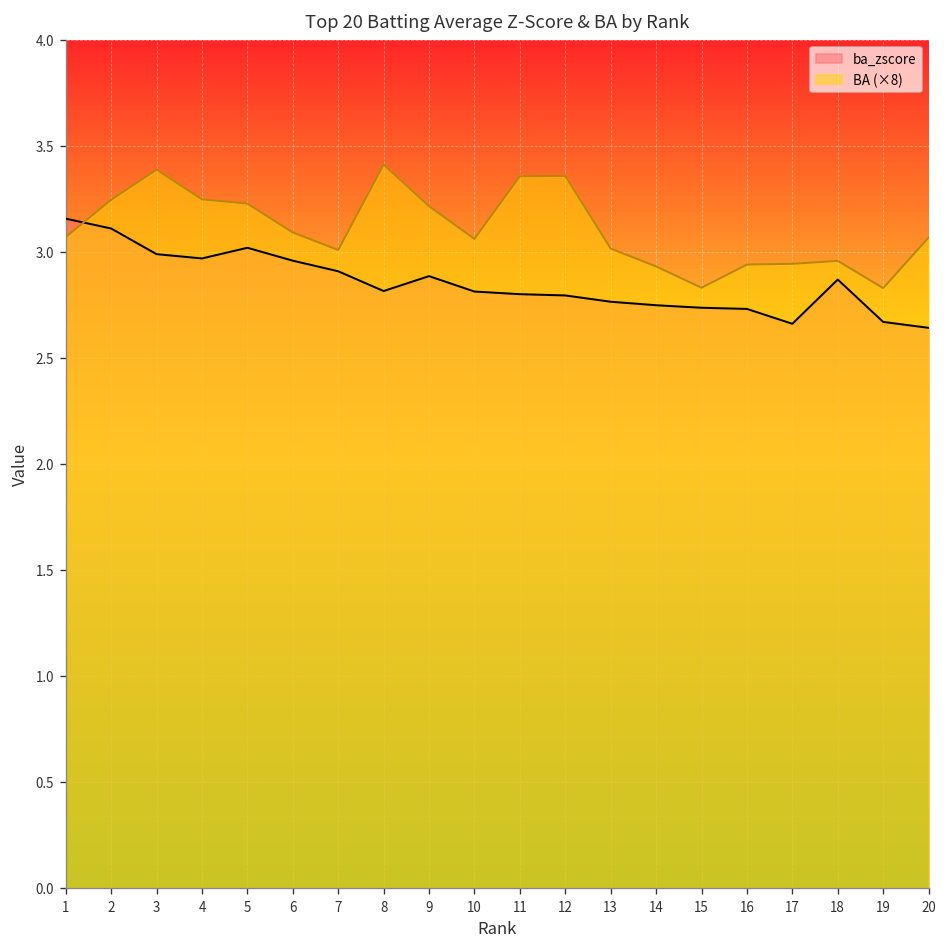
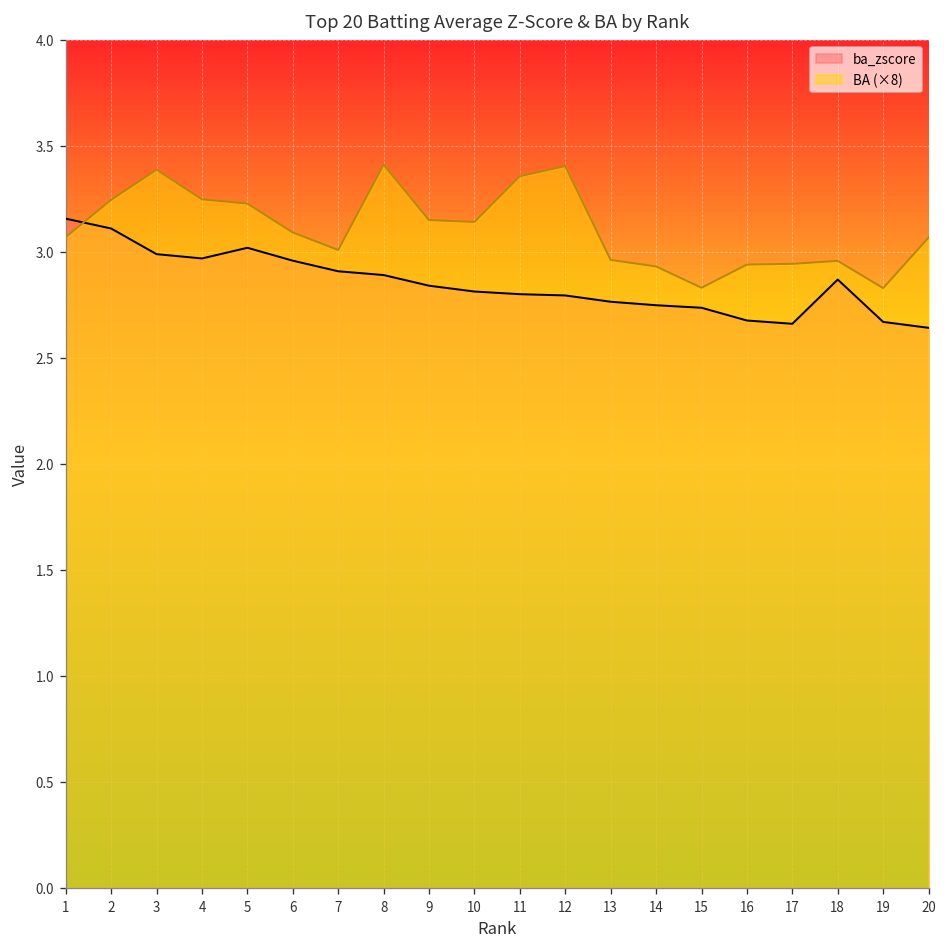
  {
    "ba_zscore": {
      "1": 3.16,
      "2": 3.11,
      "3": 2.99,
      "4": 2.97,
      "5": 3.02,
      "6": 2.96,
      "7": 2.91,
-     "8": 2.82,
-     "9": 2.89,
+     "8": 2.89,
+     "9": 2.84,
      "10": 2.81,
      "11": 2.80,
      "12": 2.79,
      "13": 2.76,
      "14": 2.75,
      "15": 2.74,
-     "16": 2.73,
+     "16": 2.68,
      "17": 2.66,
      "18": 2.87,
      "19": 2.67,
      "20": 2.64
    },
    "BA (×8)": {
      "1": 3.07,
      "2": 3.25,
      "3": 3.39,
      "4": 3.25,
      "5": 3.23,
      "6": 3.09,
      "7": 3.01,
      "8": 3.41,
-     "9": 3.22,
-     "10": 3.06,
+     "9": 3.15,
+     "10": 3.14,
      "11": 3.36,
-     "12": 3.36,
-     "13": 3.02,
+     "12": 3.40,
+     "13": 2.96,
      "14": 2.93,
      "15": 2.83,
      "16": 2.94,
      "17": 2.94,
      "18": 2.96,
      "19": 2.83,
      "20": 3.07
    }
  }
